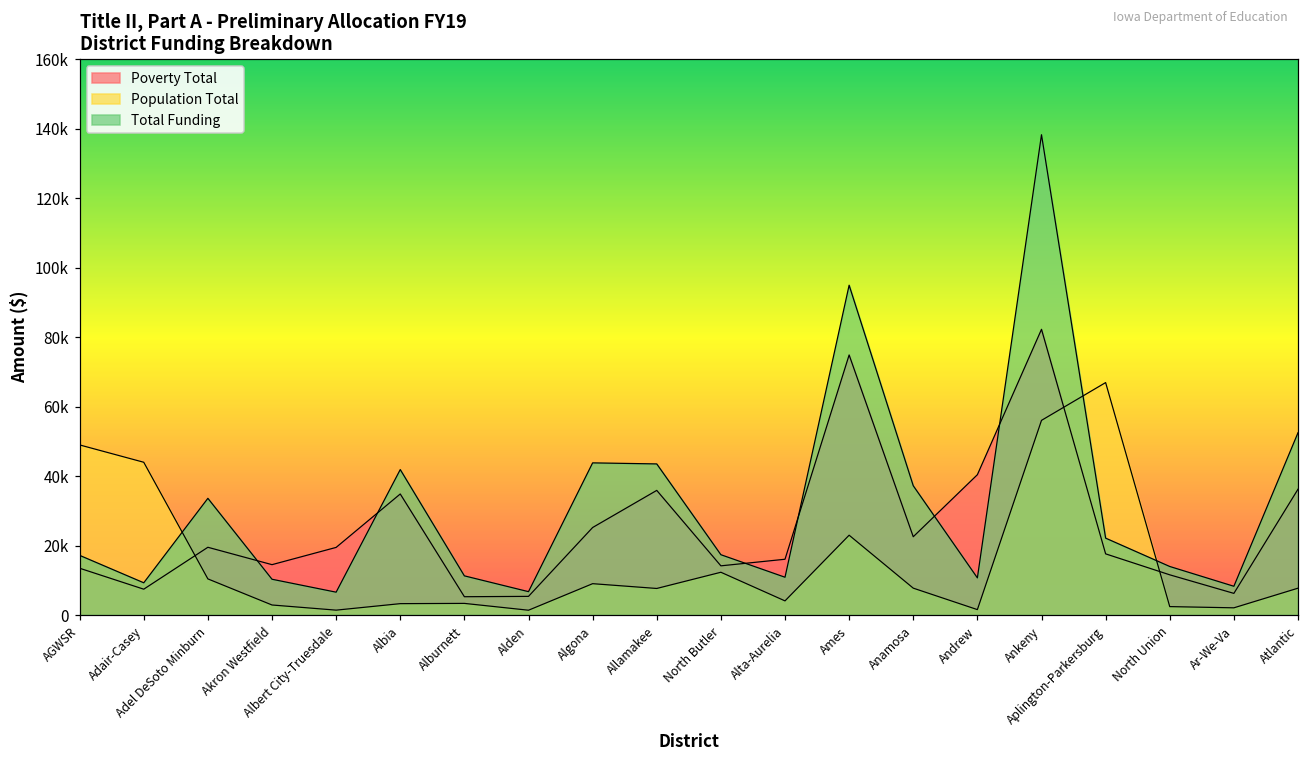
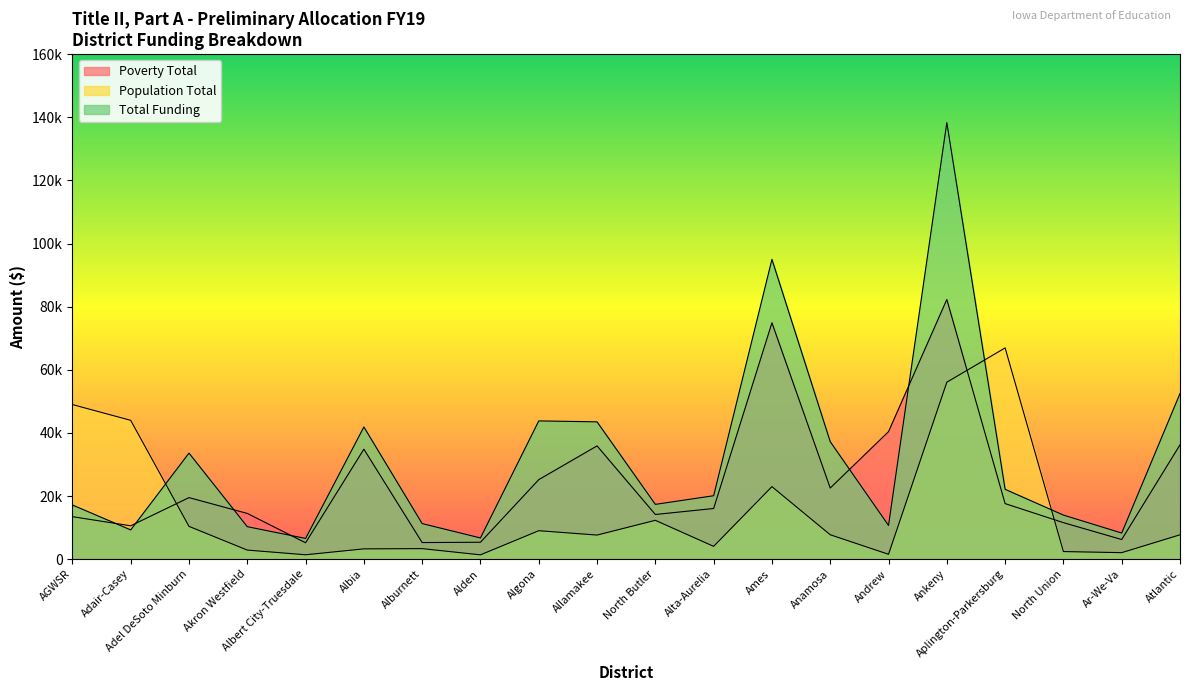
  {
    "Poverty Total": {
      "AGWSR": 13000,
-     "Adair-Casey": 7000,
+     "Adair-Casey": 11000,
      "Adel DeSoto Minburn": 19000,
      "Akron Westfield": 14000,
-     "Albert City-Truesdale": 19000,
+     "Albert City-Truesdale": 5000,
      "Albia": 35000,
      "Alburnett": 5000,
      "Alden": 5000,
      "Algona": 25000,
      "Allamakee": 36000,
      "North Butler": 14000,
      "Alta-Aurelia": 16000,
      "Ames": 75000,
      "Anamosa": 23000,
      "Andrew": 40000,
      "Ankeny": 82000,
      "Aplington-Parkersburg": 18000,
      "North Union": 12000,
      "Ar-We-Va": 6000,
      "Atlantic": 36000
    },
    "Population Total": {
      "AGWSR": 49000,
      "Adair-Casey": 44000,
      "Adel DeSoto Minburn": 10000,
      "Akron Westfield": 3000,
      "Albert City-Truesdale": 1000,
      "Albia": 3000,
      "Alburnett": 3000,
      "Alden": 1000,
      "Algona": 9000,
      "Allamakee": 8000,
      "North Butler": 12000,
      "Alta-Aurelia": 4000,
      "Ames": 23000,
      "Anamosa": 8000,
      "Andrew": 2000,
      "Ankeny": 56000,
      "Aplington-Parkersburg": 67000,
      "North Union": 2000,
      "Ar-We-Va": 2000,
      "Atlantic": 8000
    },
    "Total Funding": {
      "AGWSR": 17000,
      "Adair-Casey": 9000,
      "Adel DeSoto Minburn": 34000,
      "Akron Westfield": 10000,
      "Albert City-Truesdale": 7000,
      "Albia": 42000,
      "Alburnett": 11000,
      "Alden": 7000,
      "Algona": 44000,
      "Allamakee": 43000,
      "North Butler": 17000,
-     "Alta-Aurelia": 11000,
+     "Alta-Aurelia": 20000,
      "Ames": 95000,
      "Anamosa": 37000,
      "Andrew": 11000,
      "Ankeny": 138000,
      "Aplington-Parkersburg": 22000,
      "North Union": 14000,
      "Ar-We-Va": 8000,
      "Atlantic": 52000
    }
  }
